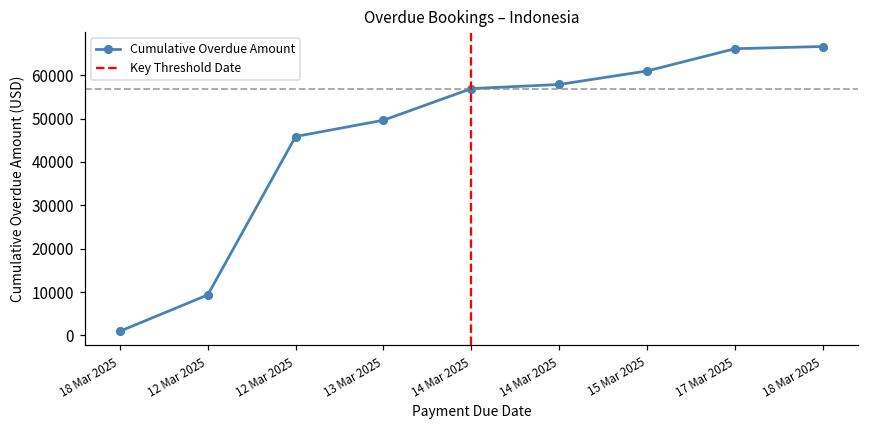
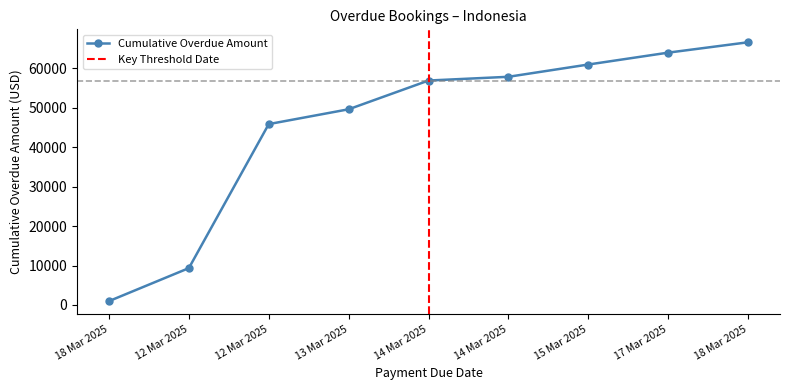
  {
    "13 Mar 2025": 50000,
    "15 Mar 2025": 61000,
-   "17 Mar 2025": 66000
+   "17 Mar 2025": 64000
  }
